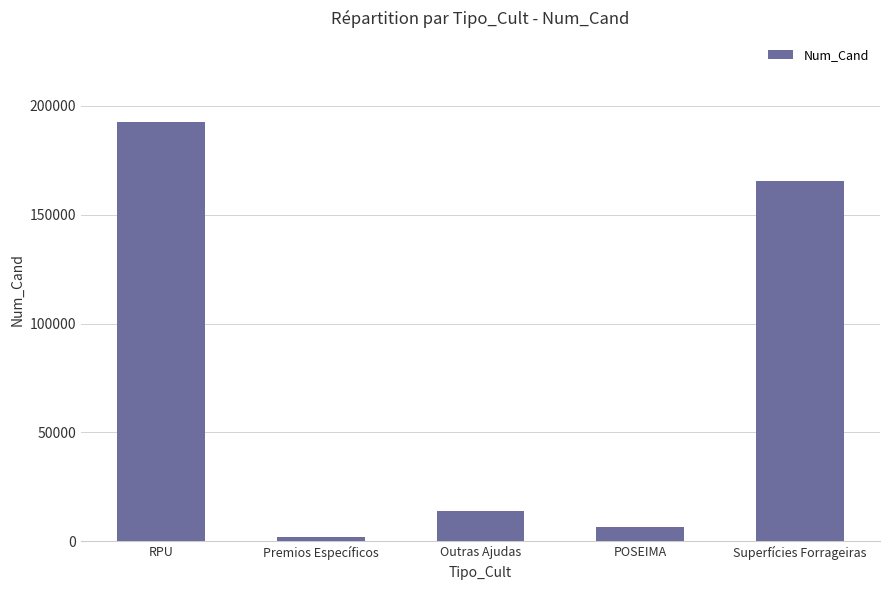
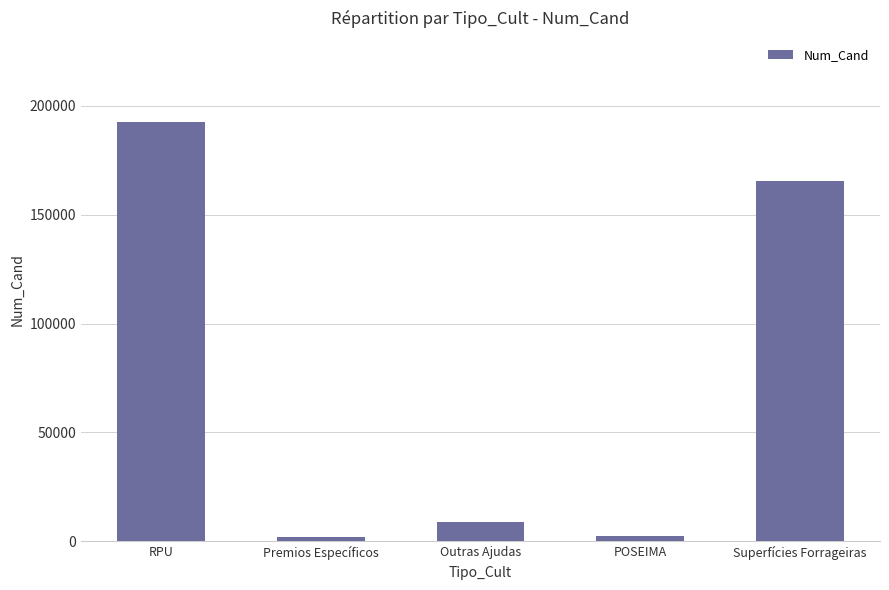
  {
    "RPU": 193000,
    "Premios Específicos": 2000,
-   "Outras Ajudas": 14000,
-   "POSEIMA": 6000,
+   "Outras Ajudas": 9000,
+   "POSEIMA": 2000,
    "Superfícies Forrageiras": 165000
  }
